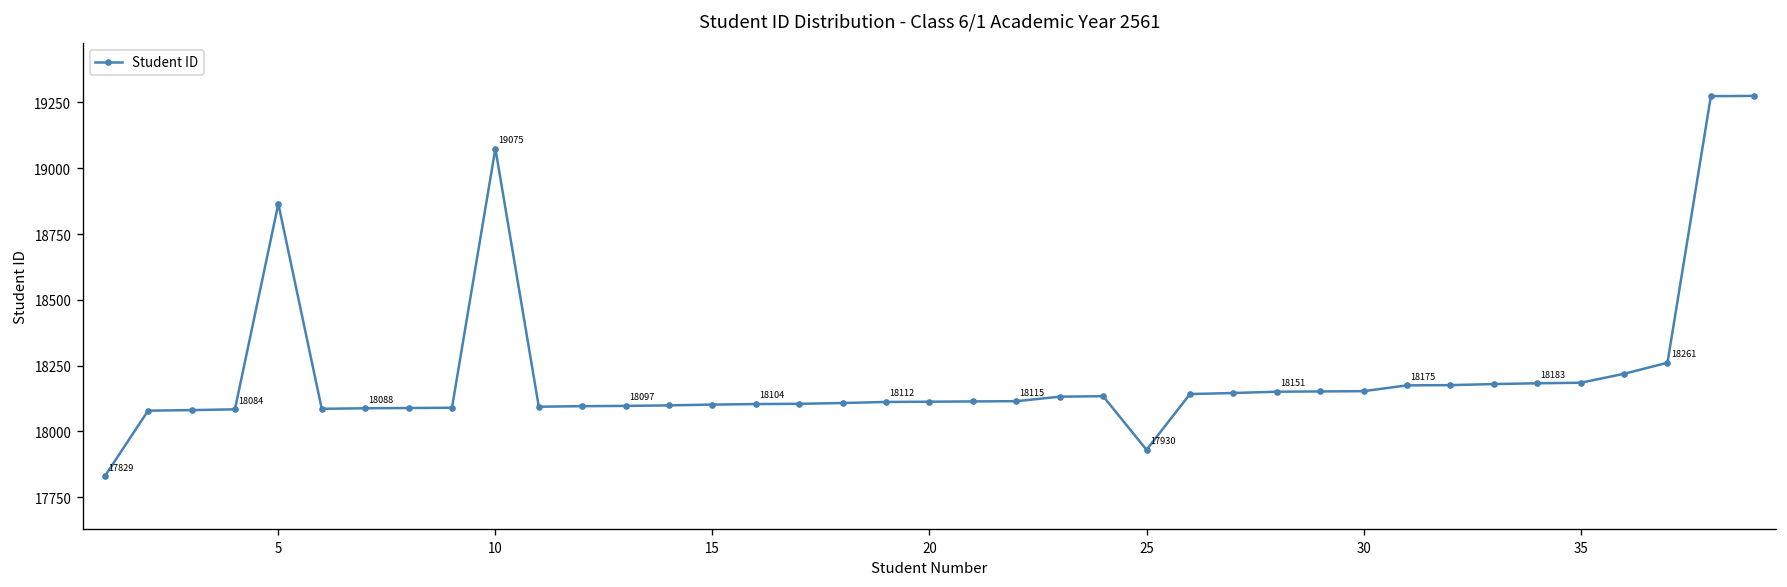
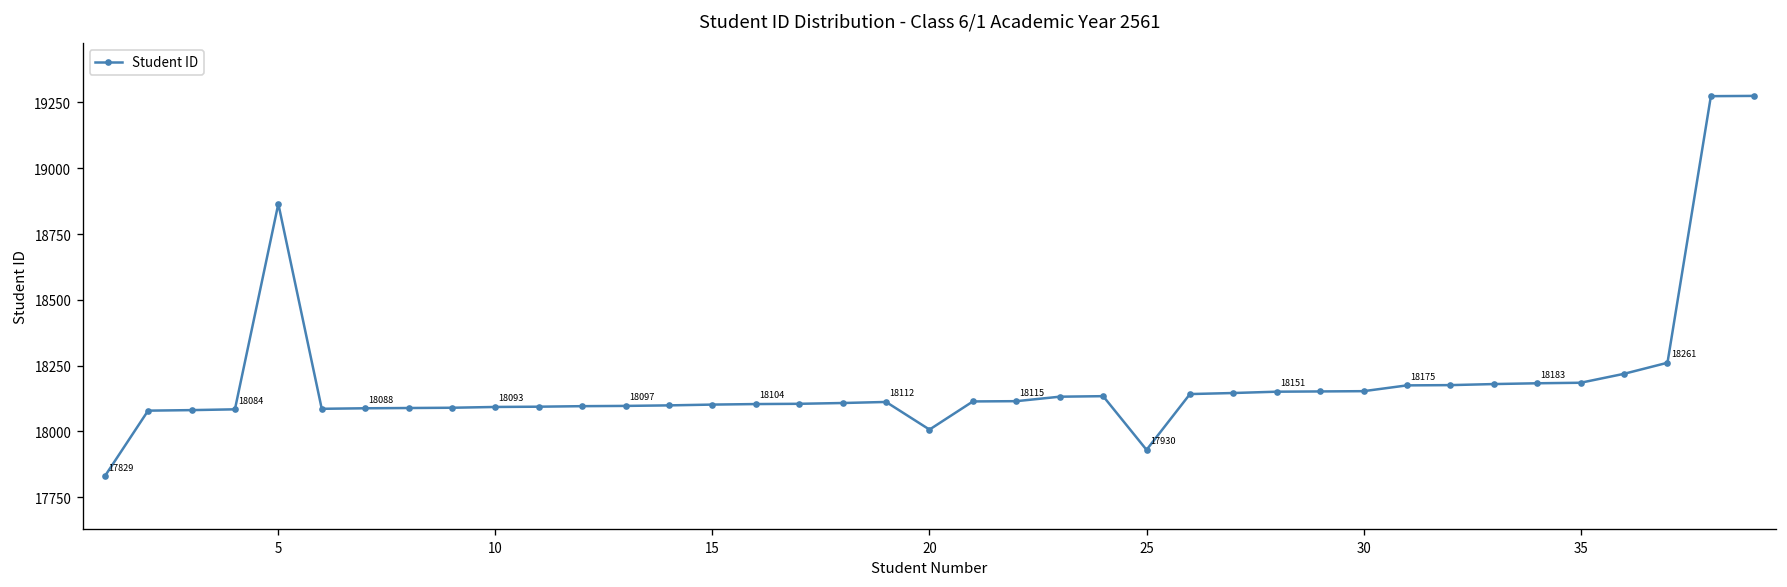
  {
-   "10": 19075,
-   "20": 18110,
+   "10": 18093,
+   "20": 18010,
    "25": 17930
  }
